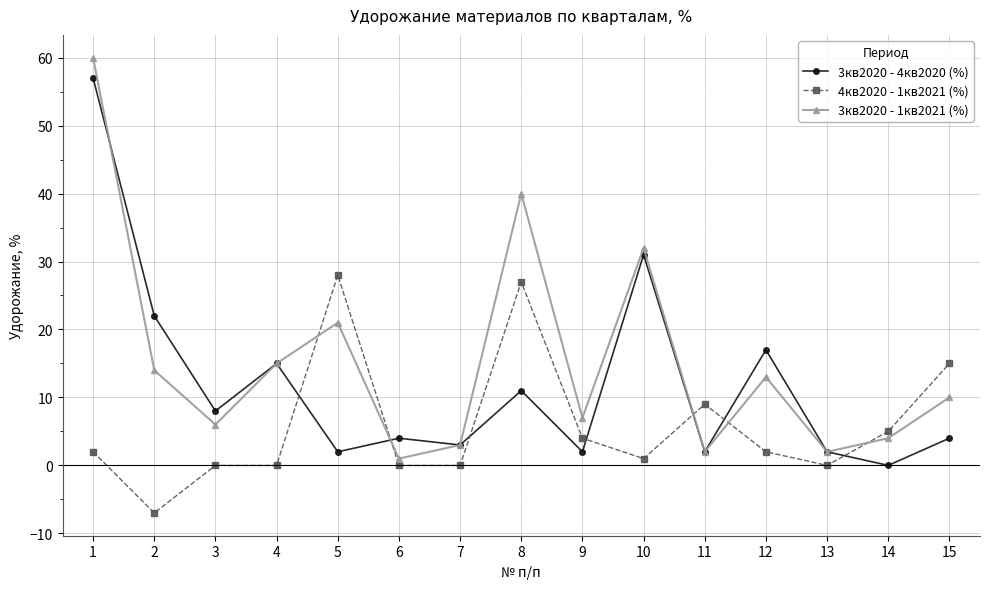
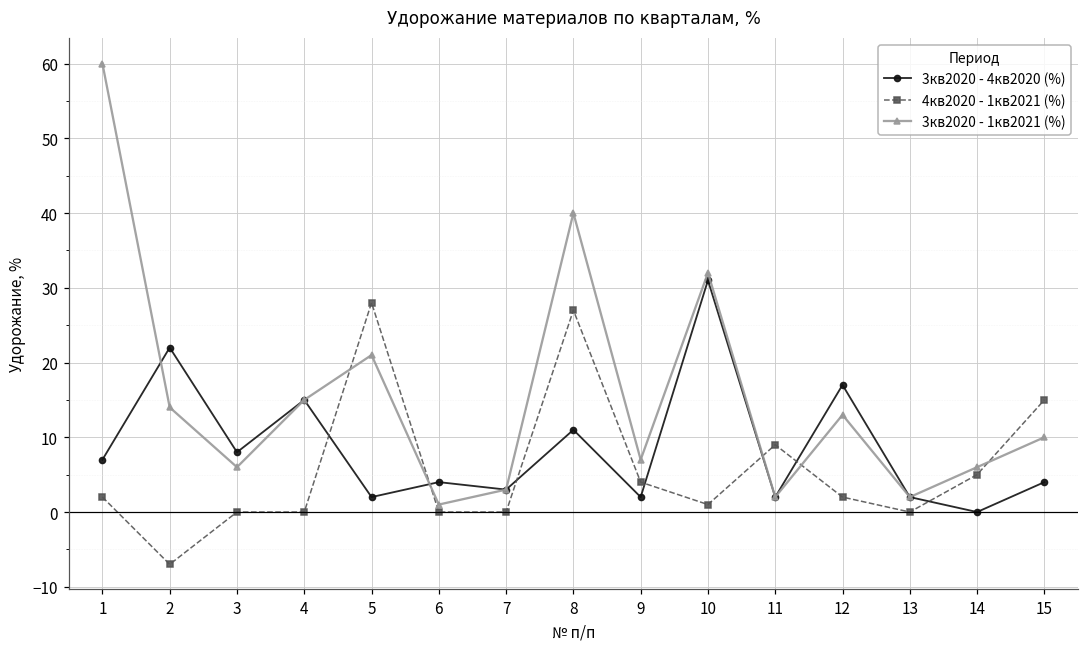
  {
    "3кв2020 - 4кв2020 (%)": {
-     "1": 57,
+     "1": 7,
      "2": 22,
      "3": 8,
      "5": 2,
      "6": 4,
      "8": 11,
      "9": 2,
      "10": 31,
      "12": 17,
      "14": 0,
      "15": 4
    },
    "4кв2020 - 1кв2021 (%)": {
      "1": 2,
      "2": -7,
      "3": 0,
      "4": 0,
      "5": 28,
      "6": 0,
      "7": 0,
      "8": 27,
      "9": 4,
      "10": 1,
      "11": 9,
      "12": 2,
      "13": 0,
      "14": 5,
      "15": 15
    },
    "3кв2020 - 1кв2021 (%)": {
      "1": 60,
      "2": 14,
      "3": 6,
      "5": 21,
      "6": 1,
      "8": 40,
      "9": 7,
      "10": 32,
      "12": 13,
-     "14": 4,
+     "14": 6,
      "15": 10
    }
  }
